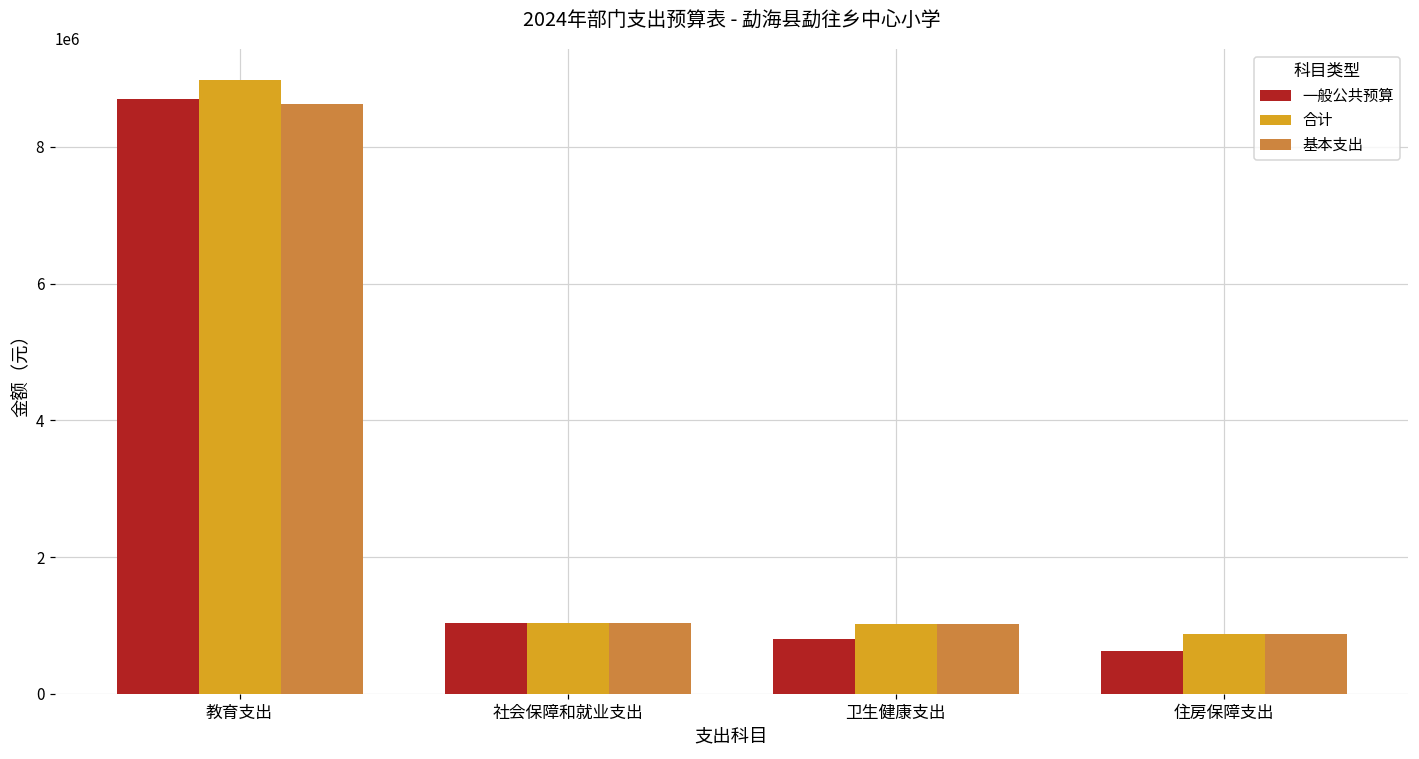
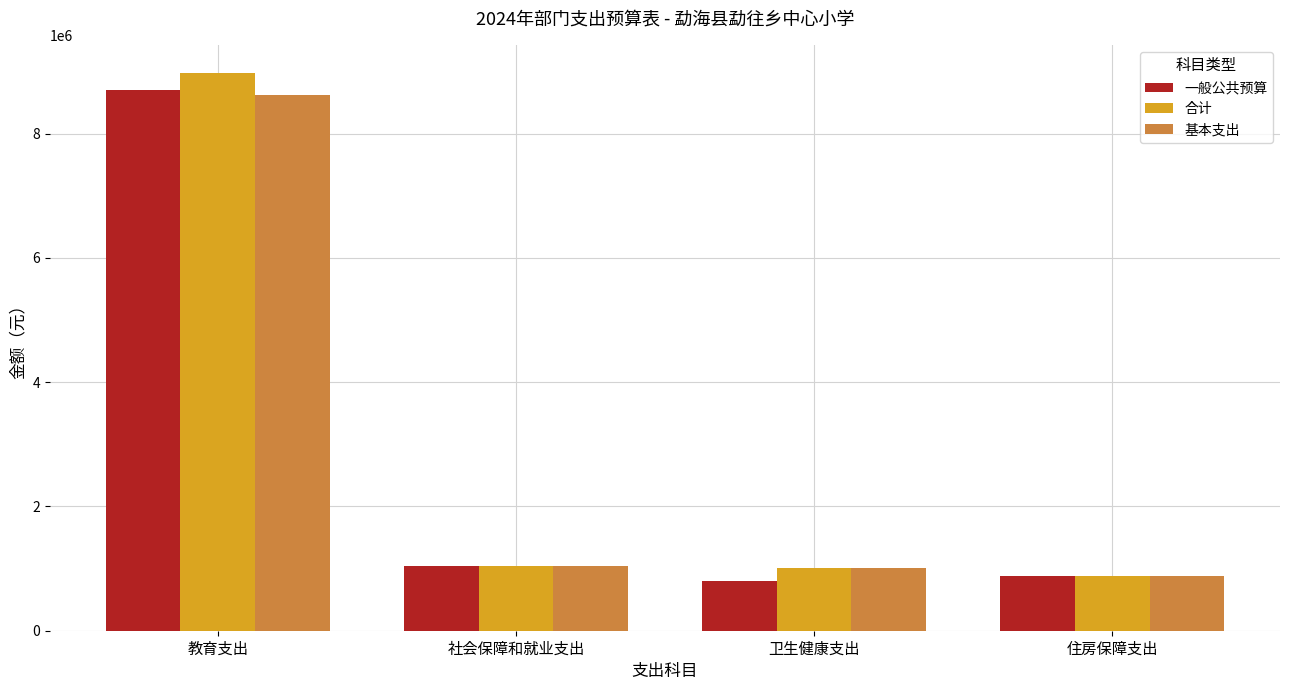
  {
    "一般公共预算": {
      "教育支出": 8700000,
      "社会保障和就业支出": 1000000,
      "卫生健康支出": 800000,
-     "住房保障支出": 600000
+     "住房保障支出": 900000
    }
  }
